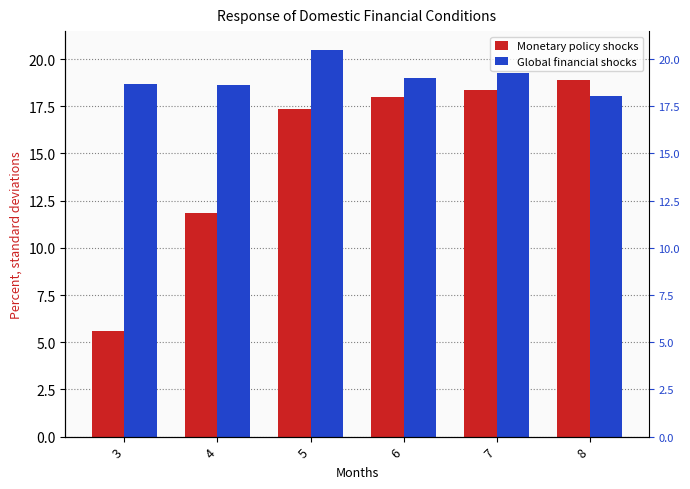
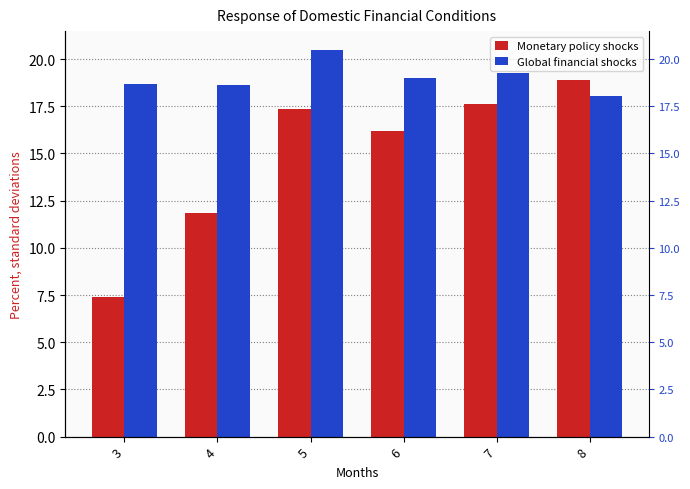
  {
    "Monetary policy shocks": {
-     "3": 5.6,
+     "3": 7.4,
      "4": 11.8,
      "5": 17.4,
-     "6": 18.0,
-     "7": 18.3,
+     "6": 16.2,
+     "7": 17.6,
      "8": 18.9
    },
    "Global financial shocks": {
      "3": 18.7,
      "4": 18.6,
      "5": 20.5,
      "6": 19.0,
      "7": 19.2,
      "8": 18.1
    }
  }
